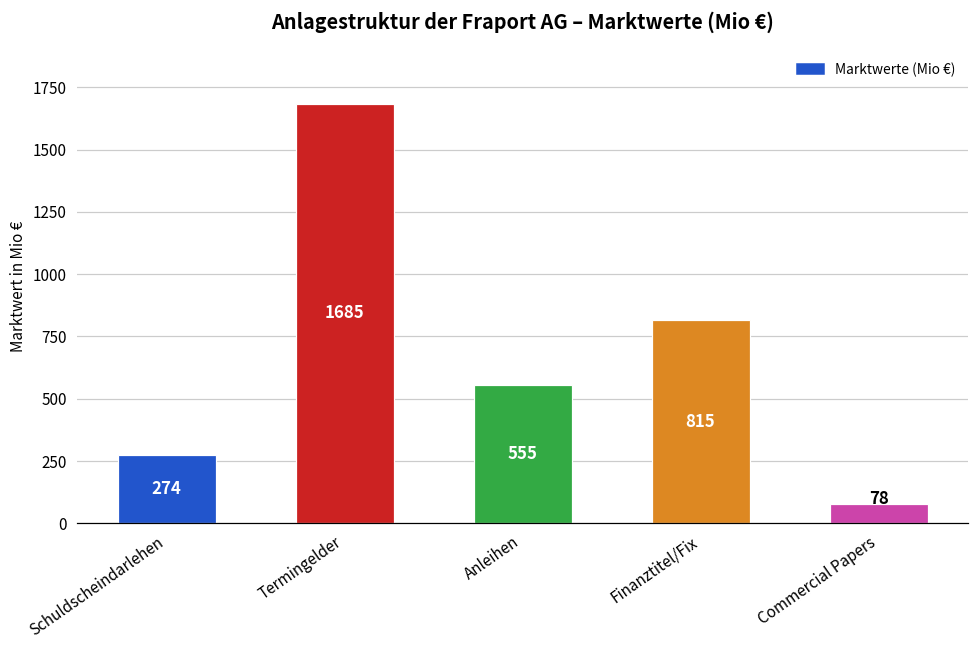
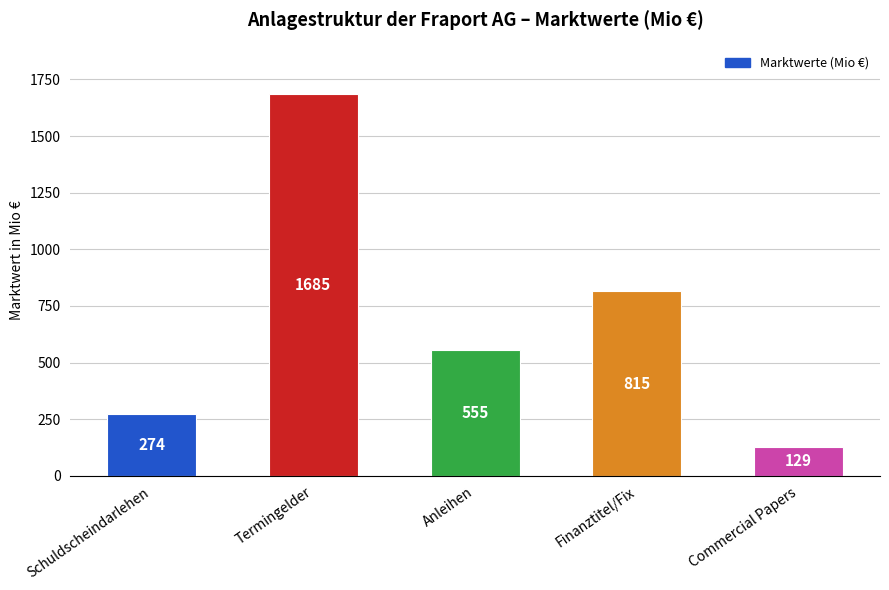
  {
    "Schuldscheindarlehen": 274,
    "Termingelder": 1685,
    "Anleihen": 555,
    "Finanztitel/Fix": 815,
-   "Commercial Papers": 78
+   "Commercial Papers": 129
  }
